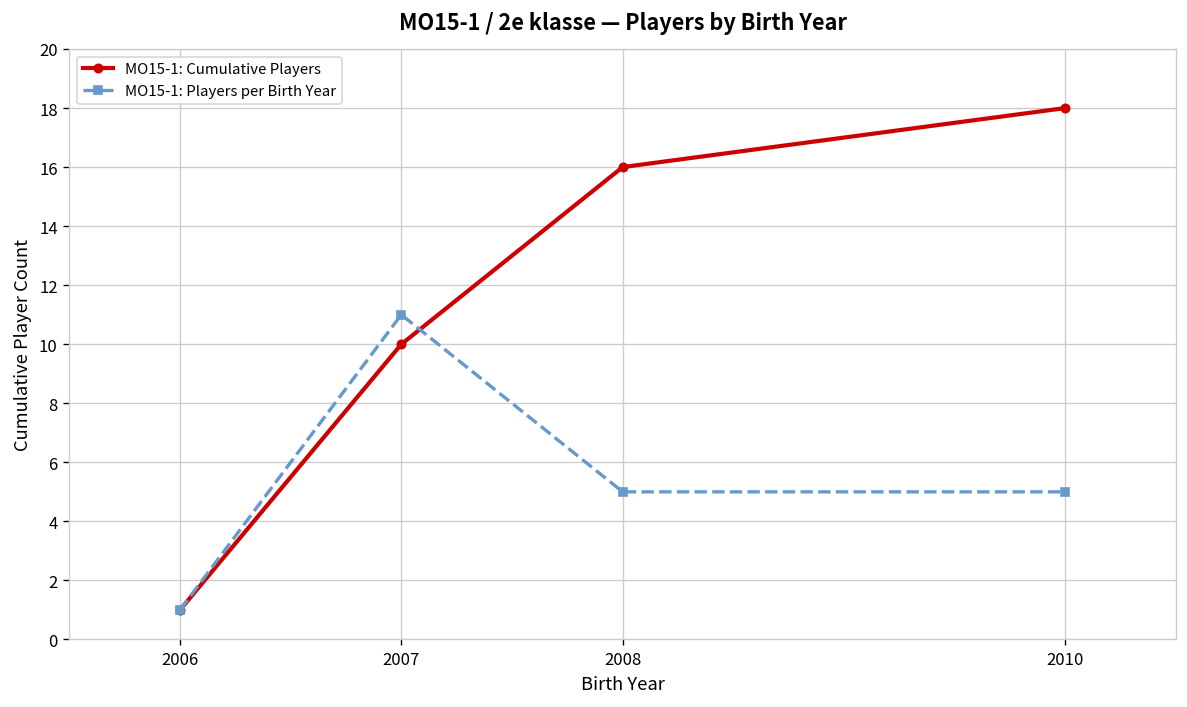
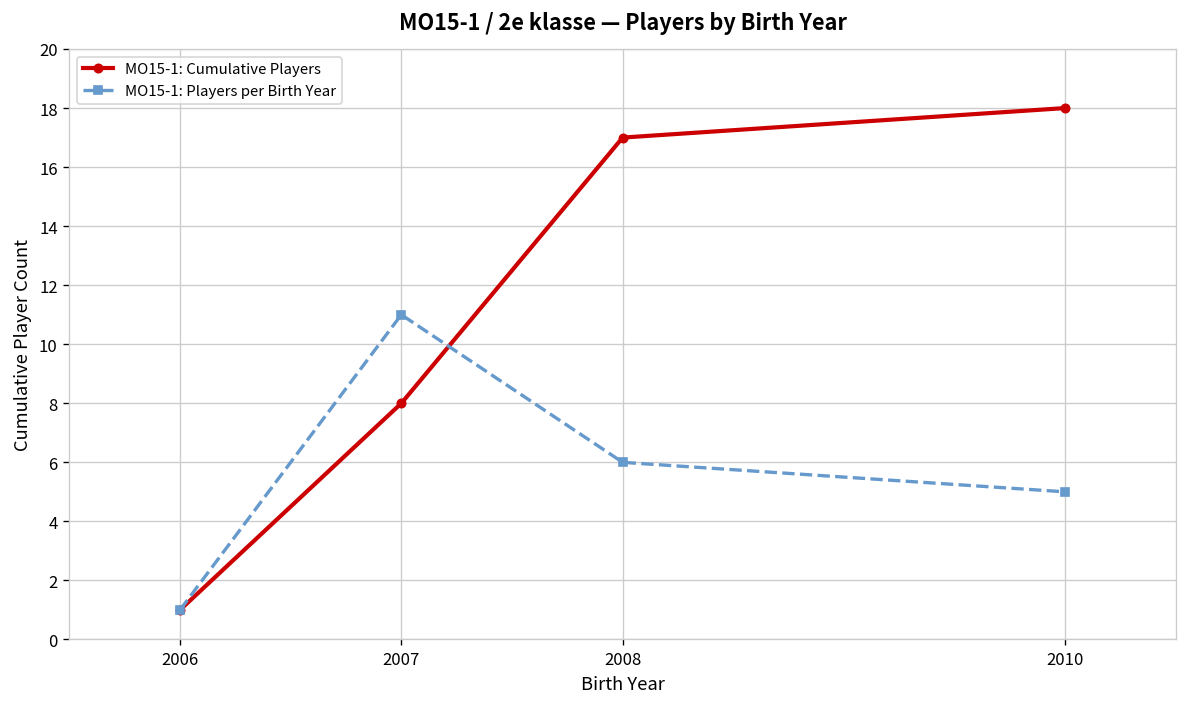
  {
    "MO15-1: Cumulative Players": {
-     "2007": 10,
-     "2008": 16,
+     "2007": 8,
+     "2008": 17,
      "2010": 18
    },
    "MO15-1: Players per Birth Year": {
      "2007": 11,
-     "2008": 5,
+     "2008": 6,
      "2010": 5
    }
  }
